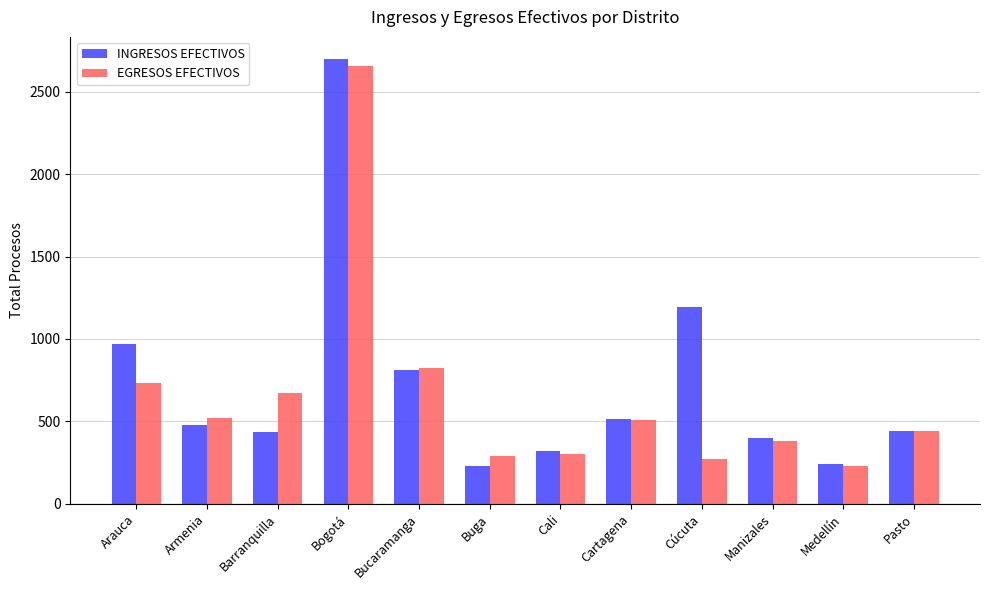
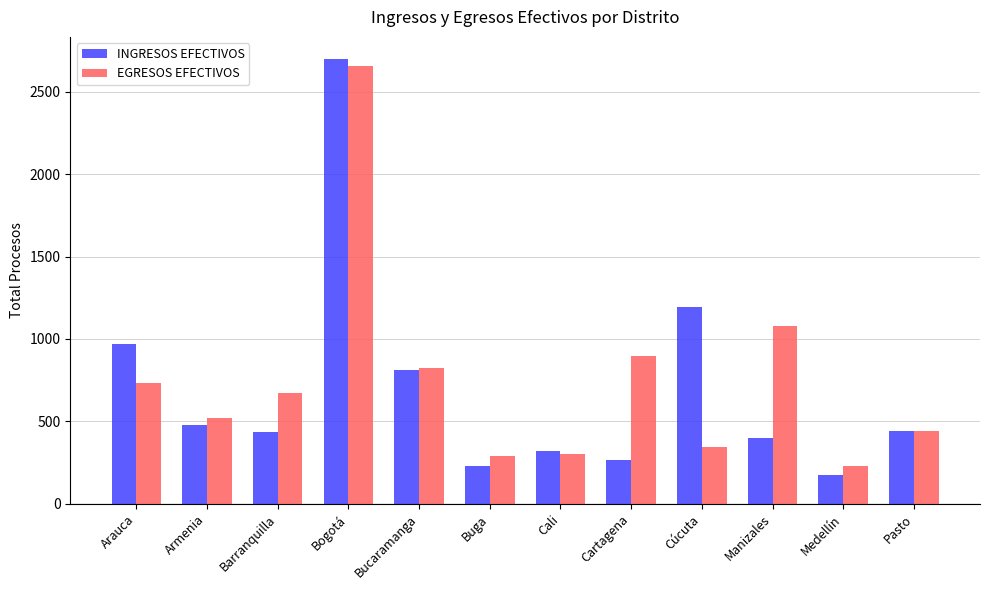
  {
    "INGRESOS EFECTIVOS": {
      "Arauca": 970,
      "Armenia": 480,
      "Barranquilla": 440,
      "Bogotá": 2700,
      "Bucaramanga": 810,
      "Buga": 230,
      "Cali": 320,
-     "Cartagena": 520,
+     "Cartagena": 260,
      "Cúcuta": 1200,
      "Manizales": 400,
-     "Medellín": 240,
+     "Medellín": 180,
      "Pasto": 440
    },
    "EGRESOS EFECTIVOS": {
      "Arauca": 730,
      "Armenia": 520,
      "Barranquilla": 670,
      "Bogotá": 2660,
      "Bucaramanga": 820,
      "Buga": 290,
      "Cali": 300,
-     "Cartagena": 510,
-     "Cúcuta": 270,
-     "Manizales": 380,
+     "Cartagena": 900,
+     "Cúcuta": 350,
+     "Manizales": 1080,
      "Medellín": 230,
      "Pasto": 440
    }
  }
